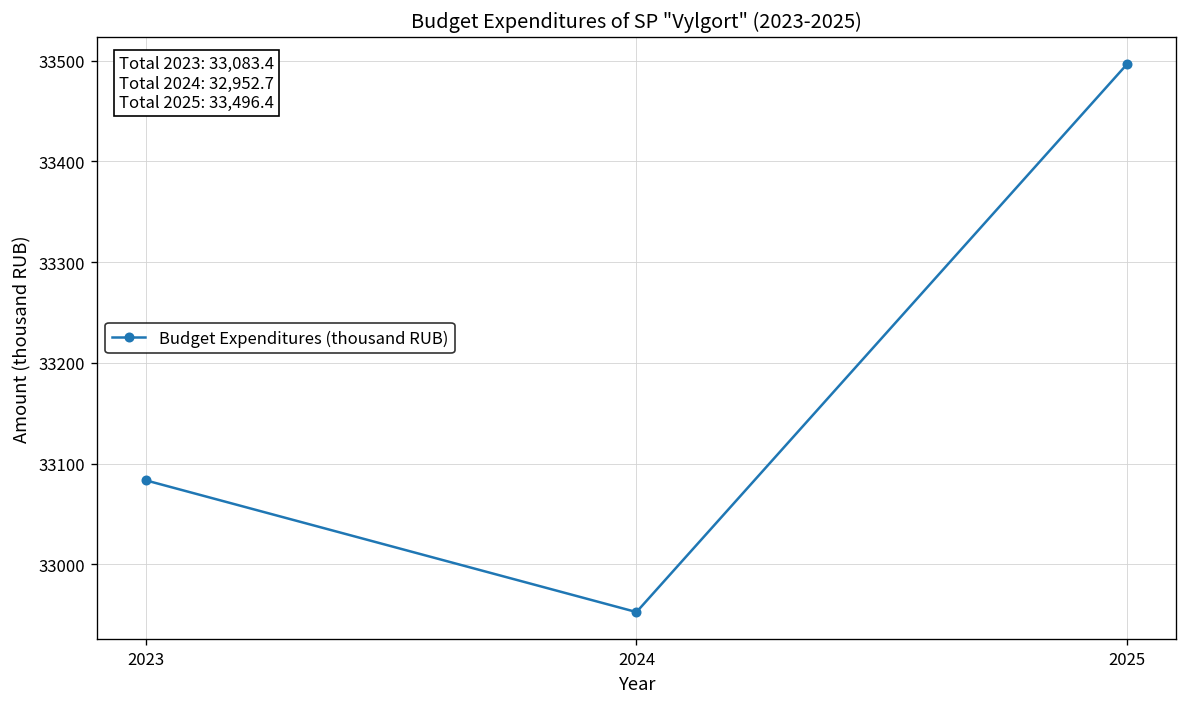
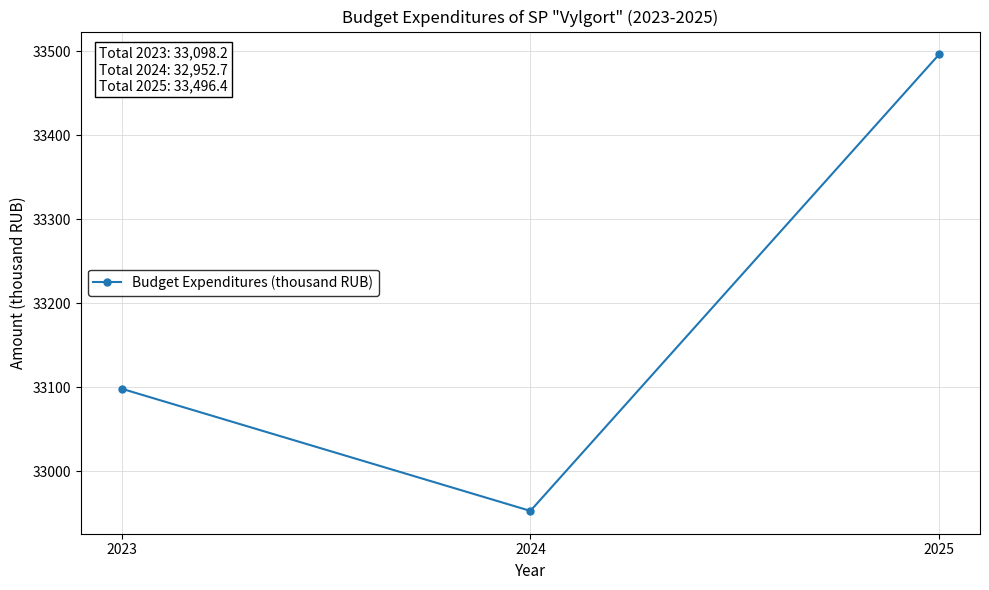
  {
-   "2023": "33,083.4"
+   "2023": "33,098.2"
  }
